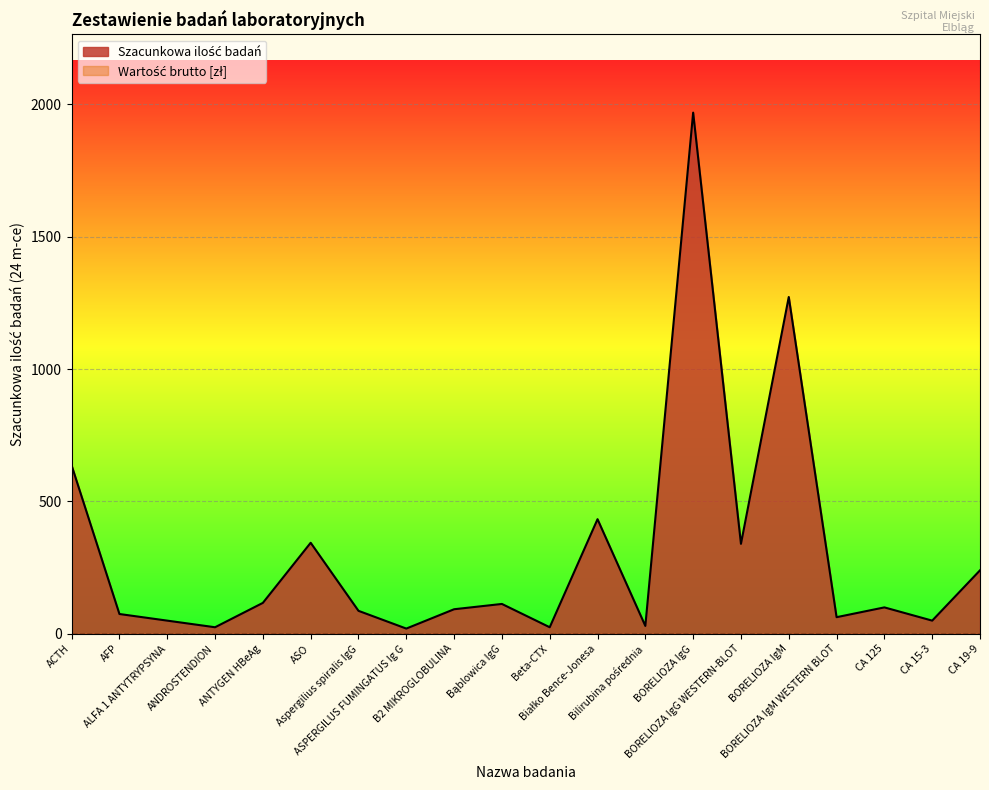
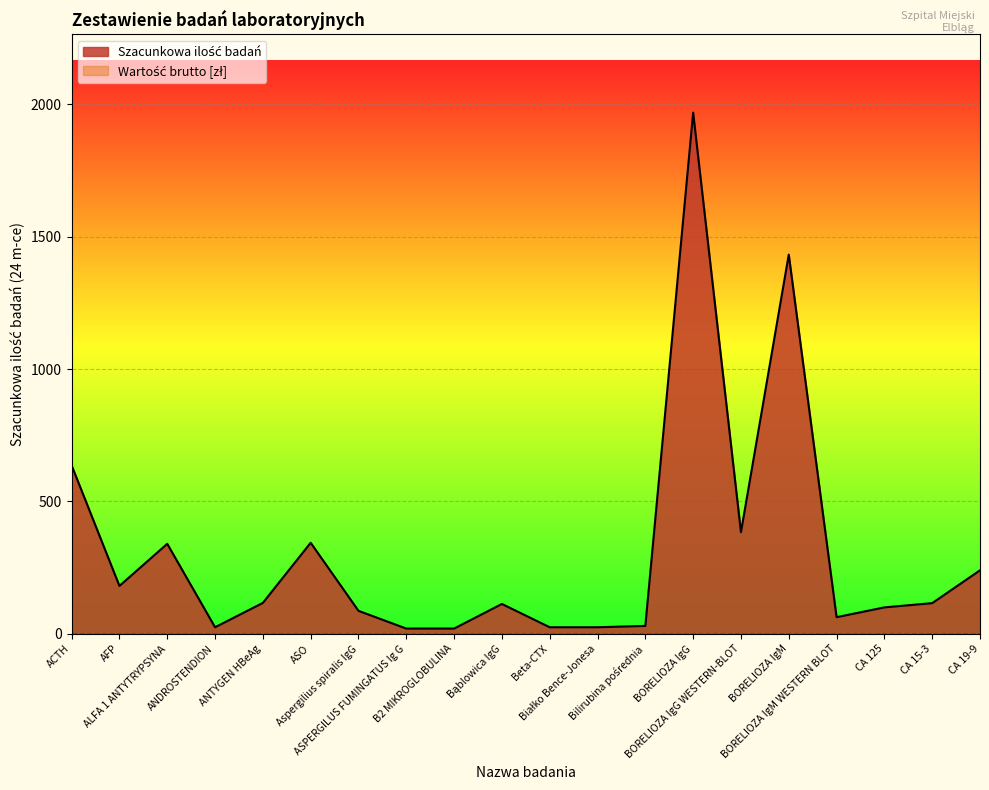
  {
    "Szacunkowa ilość badań": {
      "ACTH": 640,
-     "AFP": 80,
-     "ALFA 1 ANTYTRYPSYNA": 50,
+     "AFP": 180,
+     "ALFA 1 ANTYTRYPSYNA": 340,
      "ANDROSTENDION": 30,
      "ANTYGEN HBeAg": 120,
      "ASO": 340,
      "Aspergilius spiralis IgG": 90,
      "ASPERGILUS FUMINGATUS Ig G": 20,
-     "B2 MIKROGLOBULINA": 90,
+     "B2 MIKROGLOBULINA": 20,
      "Bąblowica IgG": 110,
      "Beta-CTX": 30,
-     "Białko Bence-Jonesa": 430,
+     "Białko Bence-Jonesa": 30,
      "Bilirubina pośrednia": 30,
      "BORELIOZA IgG": 1970,
-     "BORELIOZA IgG WESTERN-BLOT": 340,
-     "BORELIOZA IgM": 1270,
+     "BORELIOZA IgG WESTERN-BLOT": 380,
+     "BORELIOZA IgM": 1430,
      "BORELIOZA IgM WESTERN BLOT": 60,
      "CA 125": 100,
-     "CA 15-3": 50,
+     "CA 15-3": 120,
      "CA 19-9": 240
    },
    "Wartość brutto [zł]": {
      "ACTH": 0,
      "AFP": 0,
      "ALFA 1 ANTYTRYPSYNA": 0,
      "ANDROSTENDION": 0,
      "ANTYGEN HBeAg": 0,
      "ASO": 0,
      "Aspergilius spiralis IgG": 0,
      "ASPERGILUS FUMINGATUS Ig G": 0,
      "B2 MIKROGLOBULINA": 0,
      "Bąblowica IgG": 0,
      "Beta-CTX": 0,
      "Białko Bence-Jonesa": 0,
      "Bilirubina pośrednia": 0,
      "BORELIOZA IgG": 0,
      "BORELIOZA IgG WESTERN-BLOT": 0,
      "BORELIOZA IgM": 0,
      "BORELIOZA IgM WESTERN BLOT": 0,
      "CA 125": 0,
      "CA 15-3": 0,
      "CA 19-9": 0
    }
  }
